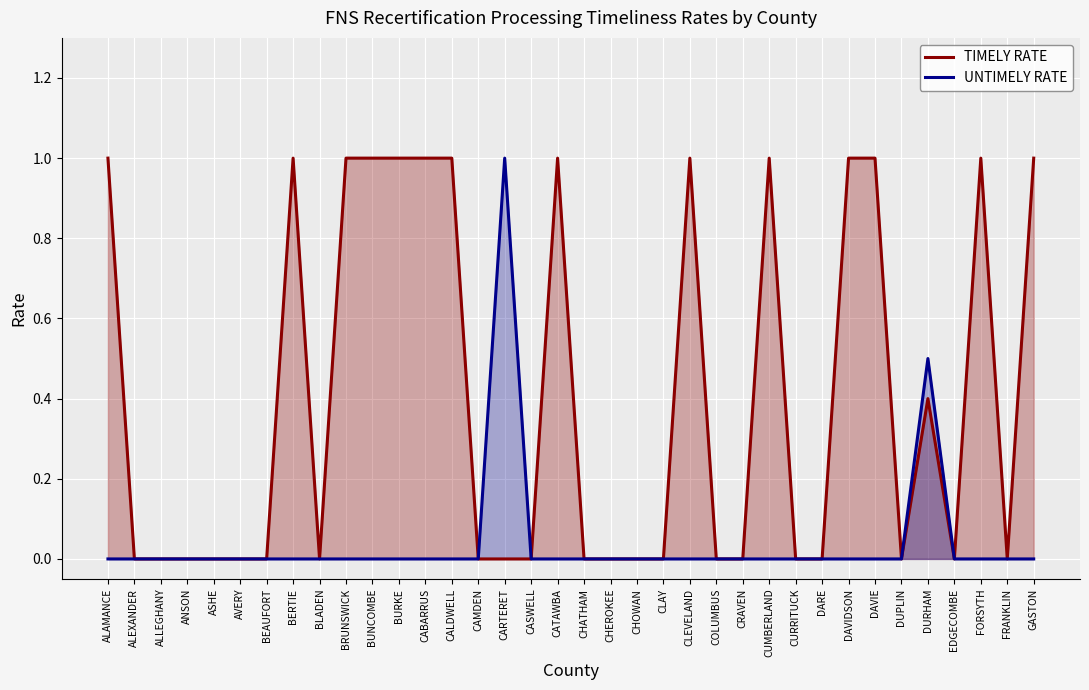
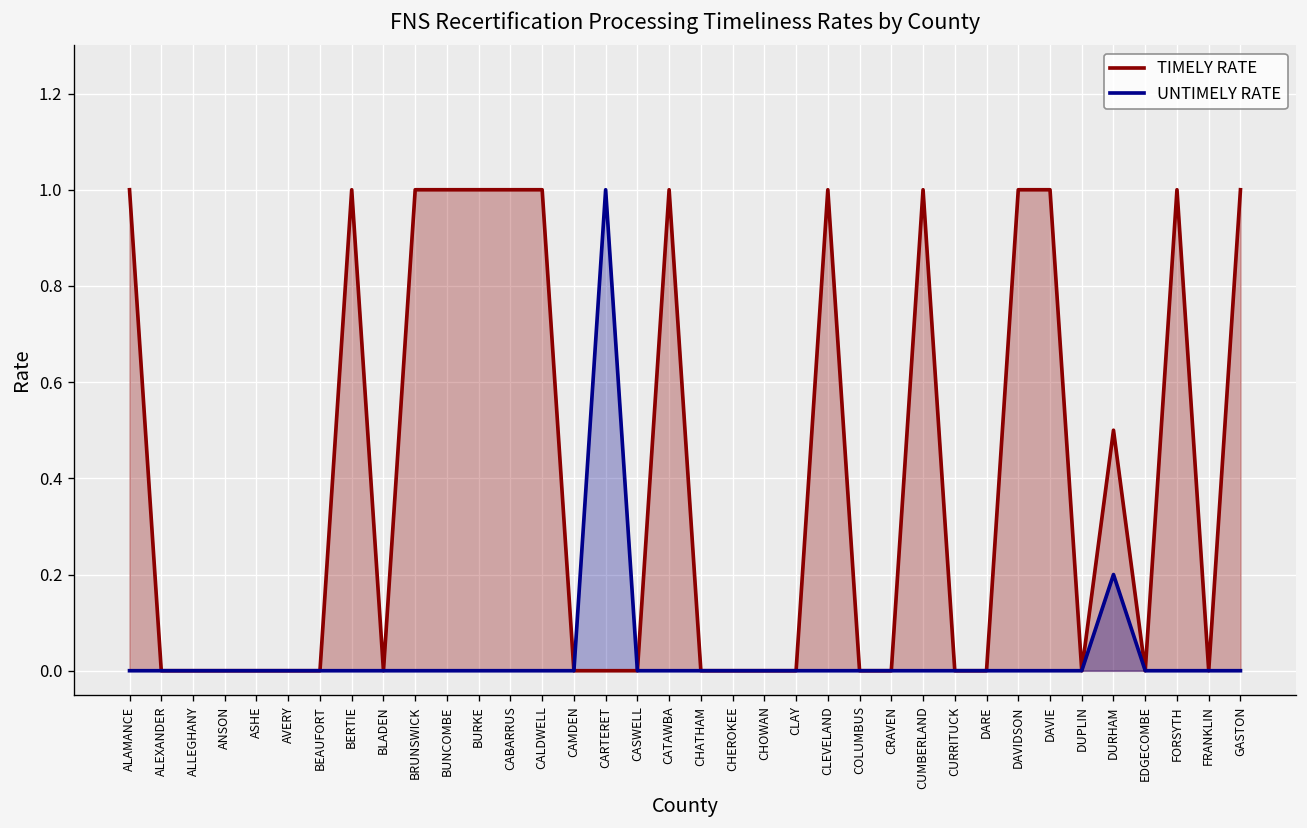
  {
    "TIMELY RATE": {
      "ALAMANCE": 1.0,
      "BERTIE": 1.0,
      "BRUNSWICK": 1.0,
      "BUNCOMBE": 1.0,
      "BURKE": 1.0,
      "CABARRUS": 1.0,
      "CALDWELL": 1.0,
      "CARTERET": 0.0,
      "CATAWBA": 1.0,
      "CLEVELAND": 1.0,
      "CUMBERLAND": 1.0,
      "DAVIDSON": 1.0,
      "DAVIE": 1.0,
-     "DURHAM": 0.4,
+     "DURHAM": 0.5,
      "FORSYTH": 1.0,
      "GASTON": 1.0
    },
    "UNTIMELY RATE": {
      "ALAMANCE": 0.0,
      "BERTIE": 0.0,
      "BRUNSWICK": 0.0,
      "BUNCOMBE": 0.0,
      "BURKE": 0.0,
      "CABARRUS": 0.0,
      "CALDWELL": 0.0,
      "CARTERET": 1.0,
      "CATAWBA": 0.0,
      "CLEVELAND": 0.0,
      "CUMBERLAND": 0.0,
      "DAVIDSON": 0.0,
      "DAVIE": 0.0,
-     "DURHAM": 0.5,
+     "DURHAM": 0.2,
      "FORSYTH": 0.0,
      "GASTON": 0.0
    }
  }
